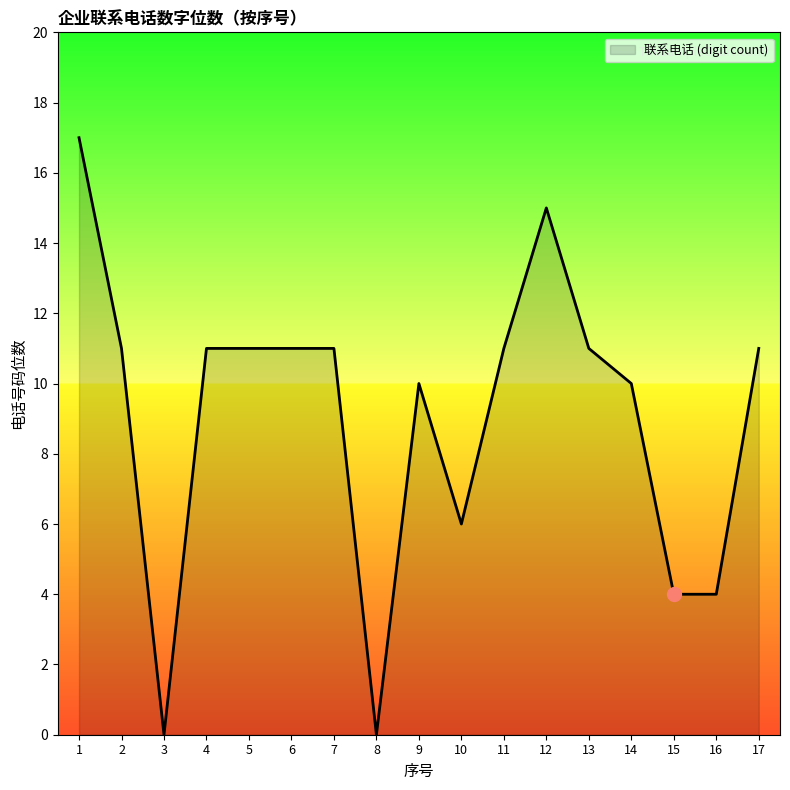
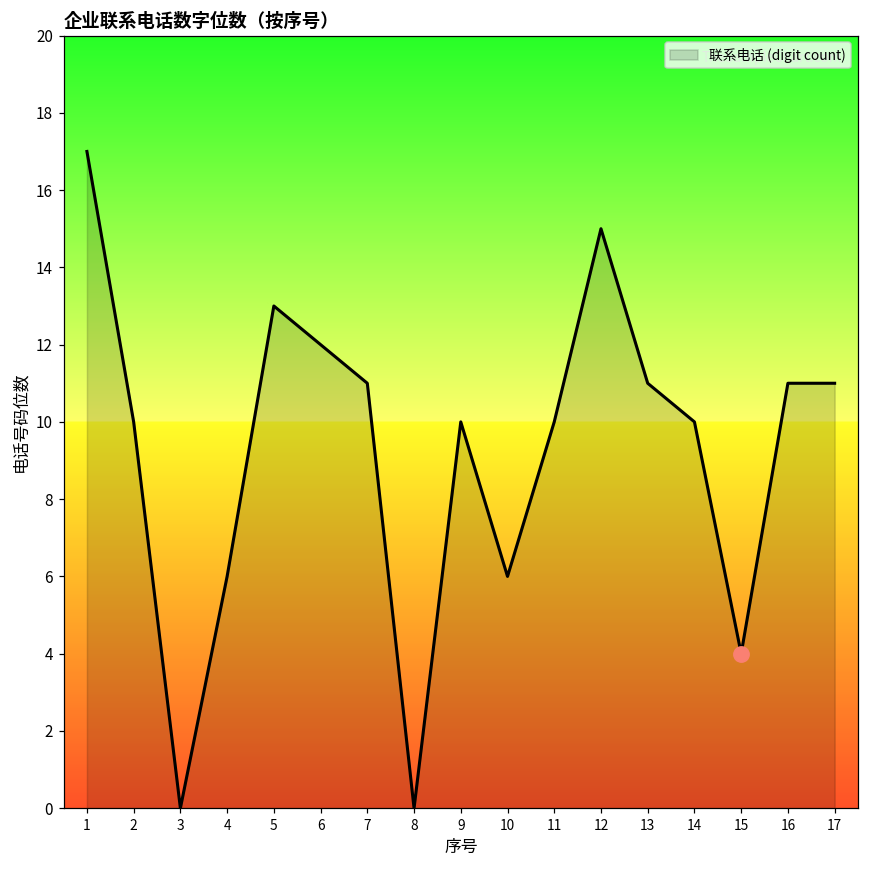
  {
    "联系电话 (digit count)": {
      "1": 17,
-     "2": 11,
+     "2": 10,
      "3": 0,
-     "4": 11,
-     "5": 11,
-     "6": 11,
+     "4": 6,
+     "5": 13,
+     "6": 12,
      "7": 11,
      "8": 0,
      "9": 10,
      "10": 6,
-     "11": 11,
+     "11": 10,
      "12": 15,
      "13": 11,
      "14": 10,
-     "16": 4,
+     "16": 11,
      "17": 11
    }
  }
